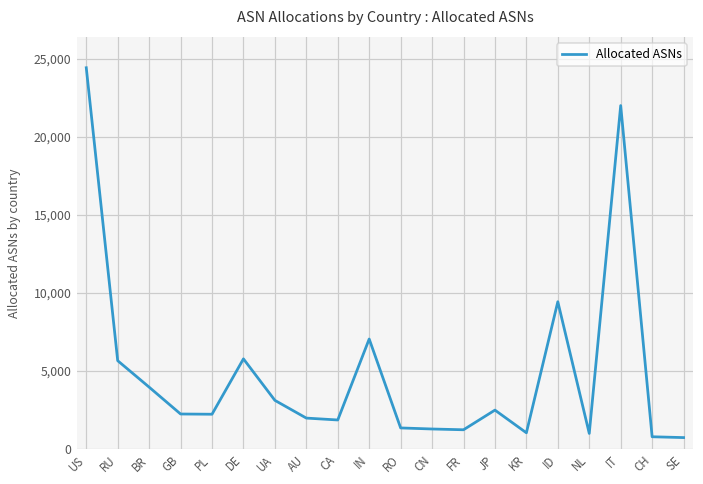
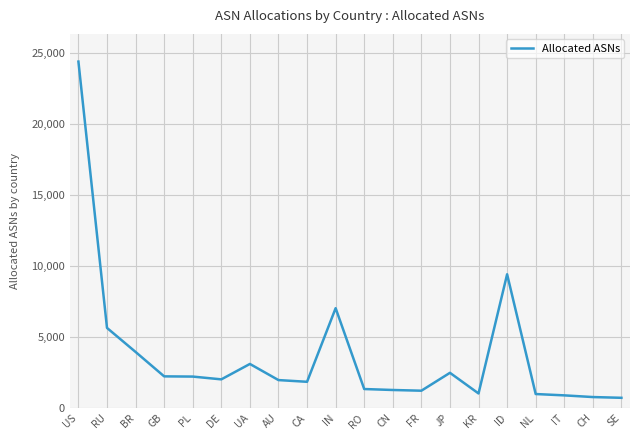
  {
    "US": "24,400",
    "RU": "5,600",
    "BR": "3,900",
    "GB": "2,200",
    "PL": "2,200",
-   "DE": "5,800",
+   "DE": "2,000",
    "UA": "3,100",
    "AU": "2,000",
    "CA": "1,800",
    "IN": "7,000",
    "RO": "1,300",
    "CN": "1,300",
    "FR": "1,200",
    "JP": "2,500",
    "KR": "1,000",
    "ID": "9,400",
    "NL": "1,000",
-   "IT": "22,000",
+   "IT": "900",
    "CH": "800",
    "SE": "700"
  }
